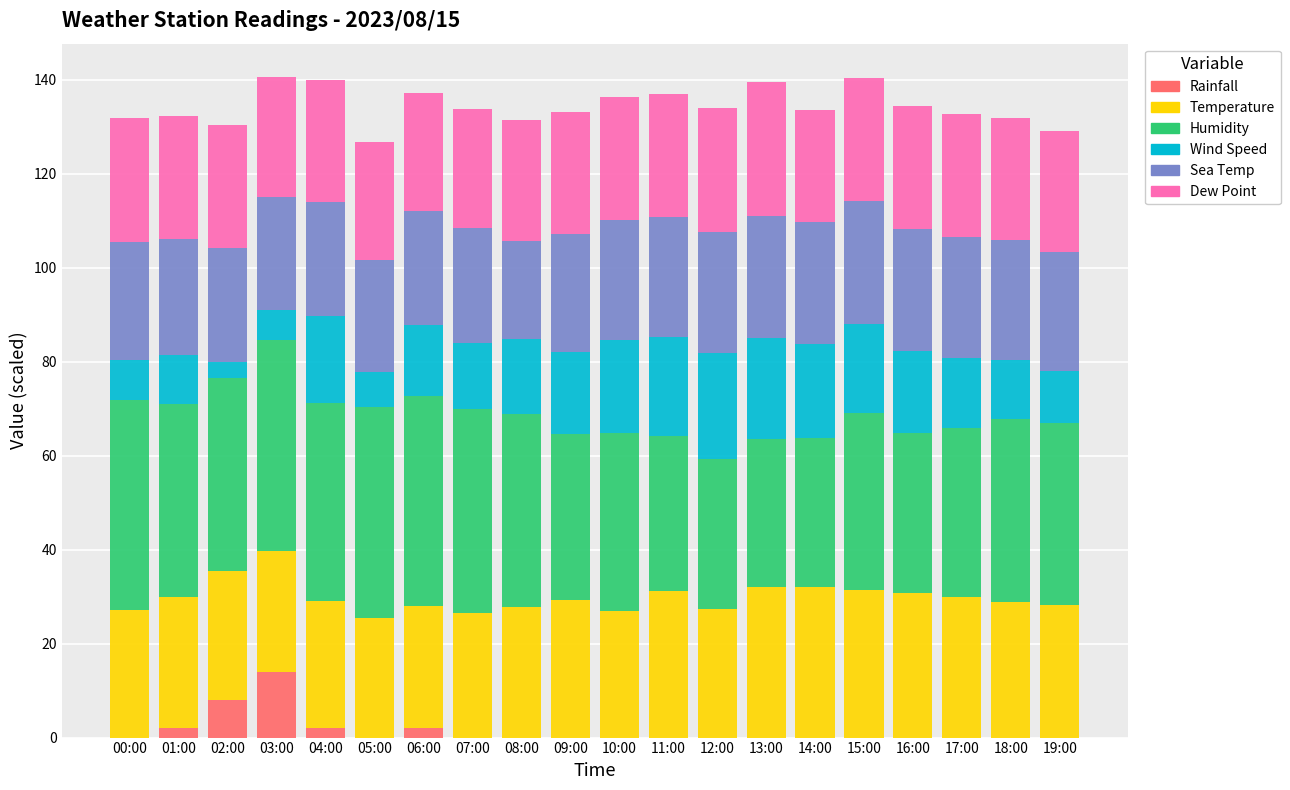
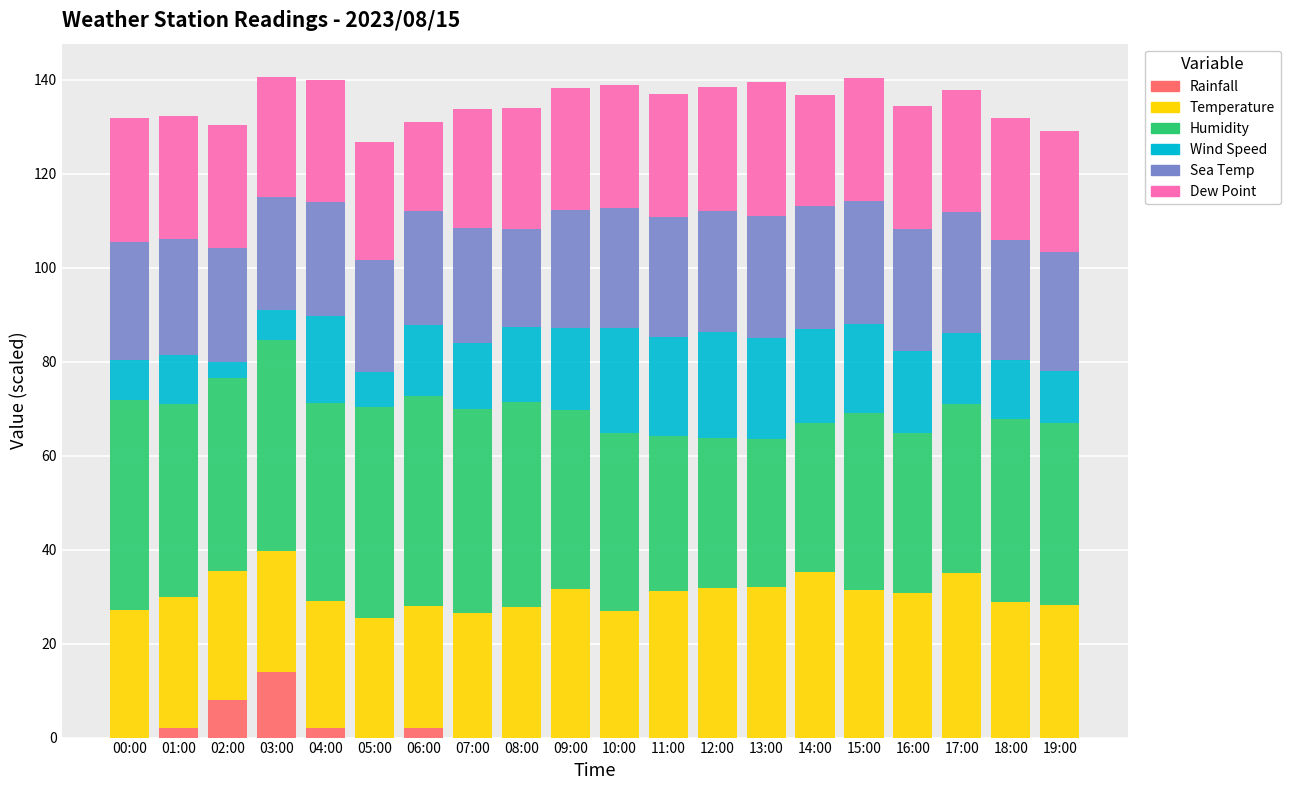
  {
    "Rainfall": {
      "00:00": 0,
      "01:00": 2,
      "02:00": 8,
      "03:00": 14,
      "04:00": 2,
      "05:00": 0,
      "06:00": 2,
      "07:00": 0,
      "08:00": 0,
      "09:00": 0,
      "10:00": 0,
      "11:00": 0,
      "12:00": 0,
      "13:00": 0,
      "14:00": 0,
      "15:00": 0,
      "16:00": 0,
      "17:00": 0,
      "18:00": 0,
      "19:00": 0
    },
    "Temperature": {
      "00:00": 27,
      "01:00": 28,
      "02:00": 27,
      "03:00": 26,
      "04:00": 27,
      "05:00": 26,
      "06:00": 26,
      "07:00": 27,
      "08:00": 28,
-     "09:00": 29,
+     "09:00": 32,
      "10:00": 27,
      "11:00": 31,
-     "12:00": 27,
+     "12:00": 32,
      "13:00": 32,
-     "14:00": 32,
+     "14:00": 35,
      "15:00": 32,
      "16:00": 31,
-     "17:00": 30,
+     "17:00": 35,
      "18:00": 29,
      "19:00": 28
    },
    "Humidity": {
      "00:00": 45,
      "01:00": 41,
      "02:00": 41,
      "03:00": 45,
      "04:00": 42,
      "05:00": 45,
      "06:00": 45,
      "07:00": 43,
-     "08:00": 41,
-     "09:00": 35,
+     "08:00": 44,
+     "09:00": 38,
      "10:00": 38,
      "11:00": 33,
      "12:00": 32,
      "13:00": 32,
      "14:00": 32,
      "15:00": 38,
      "16:00": 34,
      "17:00": 36,
      "18:00": 39,
      "19:00": 39
    },
    "Wind Speed": {
      "00:00": 9,
      "01:00": 11,
      "02:00": 4,
      "03:00": 7,
      "04:00": 19,
      "05:00": 8,
      "06:00": 15,
      "07:00": 14,
      "08:00": 16,
      "09:00": 18,
-     "10:00": 20,
+     "10:00": 23,
      "11:00": 21,
      "12:00": 23,
      "13:00": 22,
      "14:00": 20,
      "15:00": 19,
      "16:00": 18,
      "17:00": 15,
      "18:00": 13,
      "19:00": 11
    },
    "Sea Temp": {
      "00:00": 25,
      "01:00": 25,
      "02:00": 24,
      "03:00": 24,
      "04:00": 24,
      "05:00": 24,
      "06:00": 24,
      "07:00": 25,
      "08:00": 21,
      "09:00": 25,
      "10:00": 25,
      "11:00": 26,
      "12:00": 26,
      "13:00": 26,
      "14:00": 26,
      "15:00": 26,
      "16:00": 26,
      "17:00": 26,
      "18:00": 26,
      "19:00": 25
    },
    "Dew Point": {
      "00:00": 26,
      "01:00": 26,
      "02:00": 26,
      "03:00": 26,
      "04:00": 26,
      "05:00": 25,
-     "06:00": 25,
+     "06:00": 19,
      "07:00": 25,
      "08:00": 26,
      "09:00": 26,
      "10:00": 26,
      "11:00": 26,
      "12:00": 26,
      "13:00": 28,
      "14:00": 24,
      "15:00": 26,
      "16:00": 26,
      "17:00": 26,
      "18:00": 26,
      "19:00": 26
    }
  }
